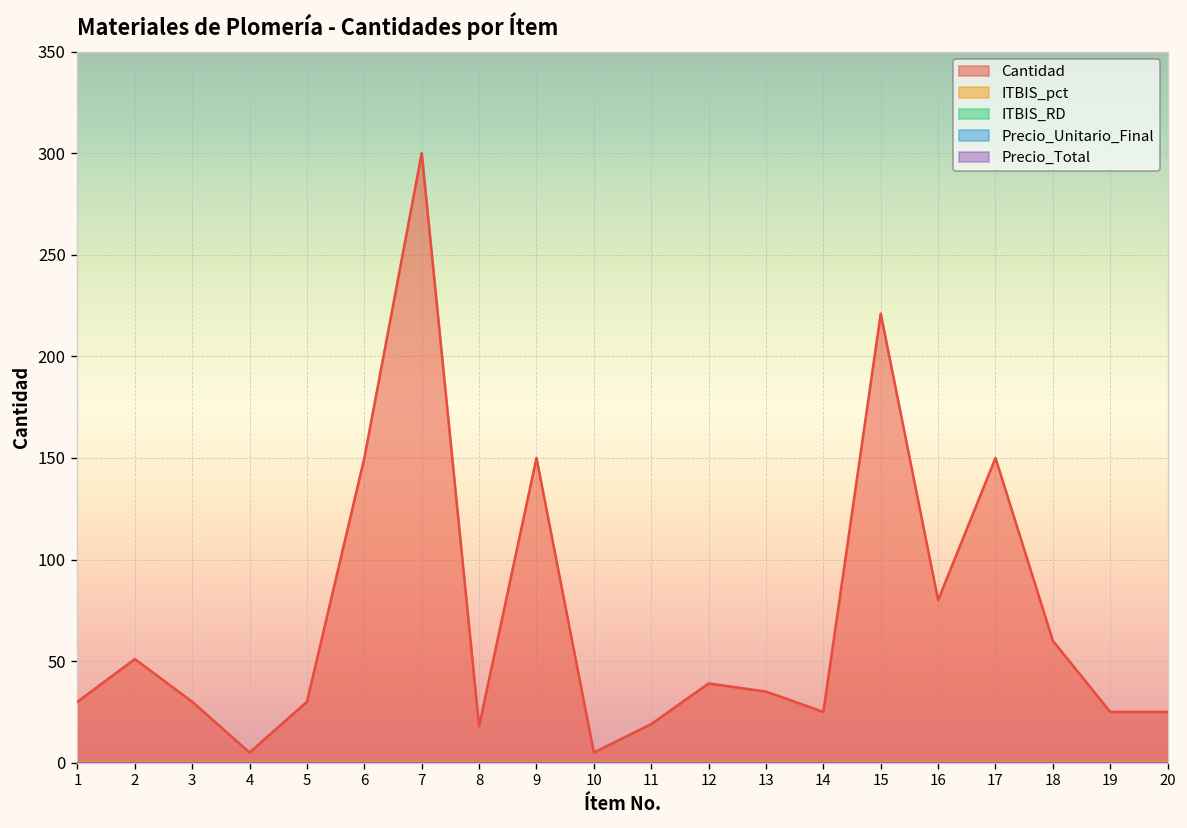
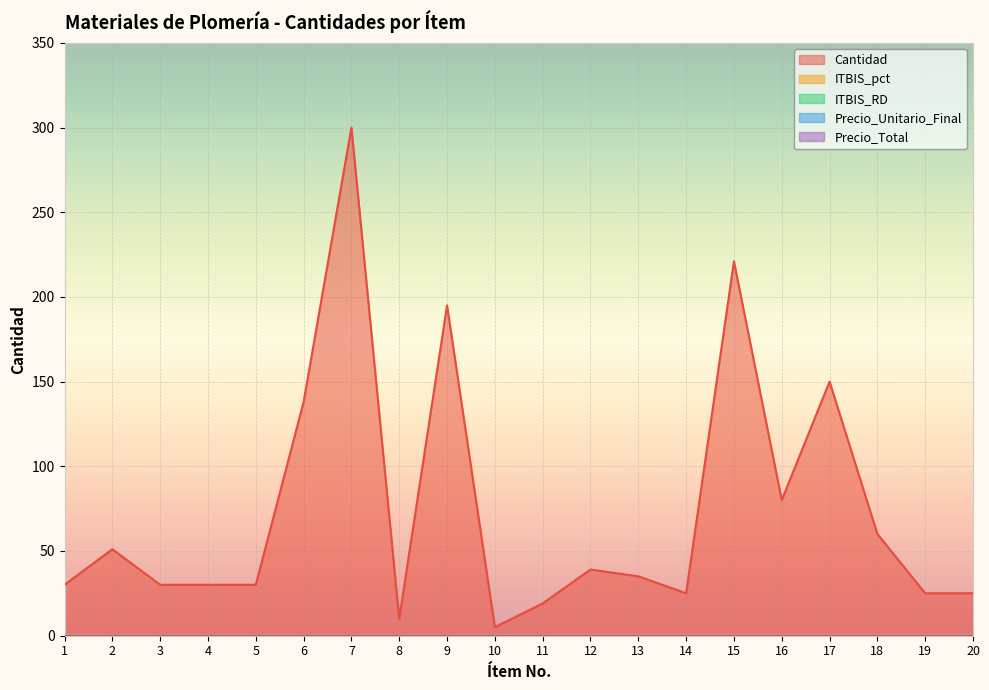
  {
    "Cantidad": {
      "1": 30,
      "2": 51,
      "3": 30,
-     "4": 5,
+     "4": 30,
      "5": 30,
-     "6": 150,
+     "6": 138,
      "7": 300,
-     "8": 18,
-     "9": 150,
+     "8": 10,
+     "9": 195,
      "10": 5,
      "11": 19,
      "12": 39,
      "13": 35,
      "14": 25,
      "15": 221,
      "16": 80,
      "17": 150,
      "18": 60,
      "19": 25,
      "20": 25
    }
  }
